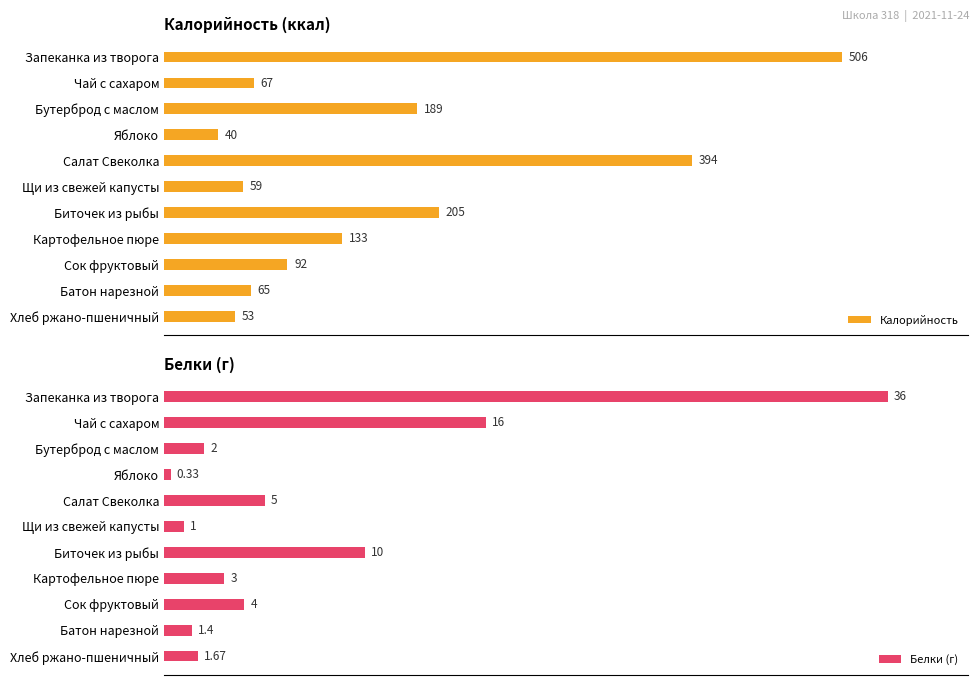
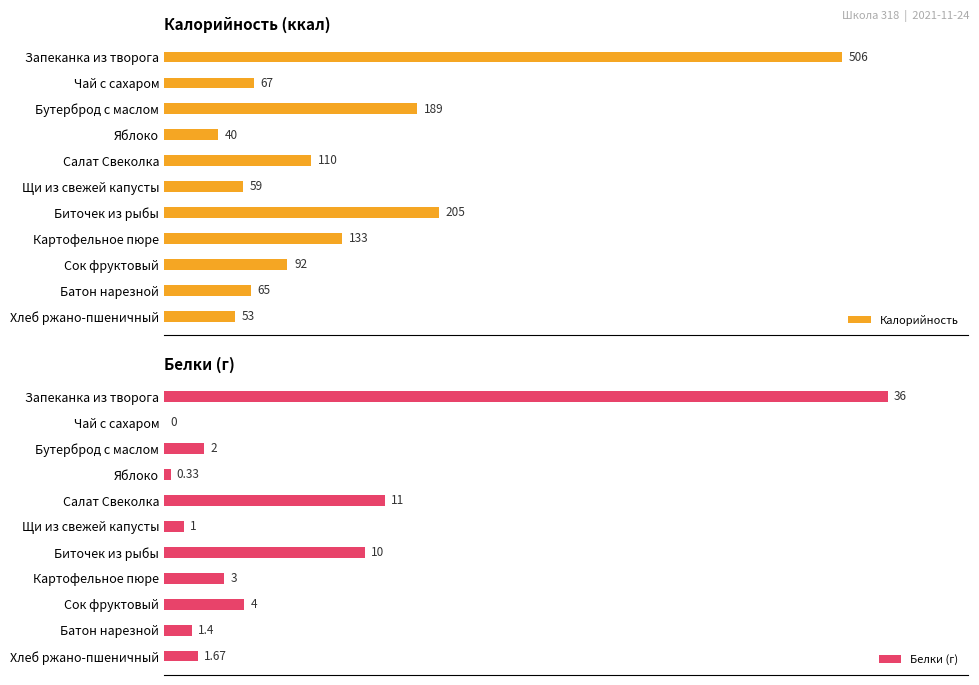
  {
    "Калорийность (ккал)": {
      "Запеканка из творога": 506,
      "Чай с сахаром": 67,
      "Бутерброд с маслом": 189,
      "Яблоко": 40,
-     "Салат Свеколка": 394,
+     "Салат Свеколка": 110,
      "Щи из свежей капусты": 59,
      "Биточек из рыбы": 205,
      "Картофельное пюре": 133,
      "Сок фруктовый": 92,
      "Батон нарезной": 65,
      "Хлеб ржано-пшеничный": 53
    },
    "Белки (г)": {
      "Запеканка из творога": 36,
-     "Чай с сахаром": 16,
+     "Чай с сахаром": 0,
      "Бутерброд с маслом": 2,
      "Яблоко": 0.33,
-     "Салат Свеколка": 5,
+     "Салат Свеколка": 11,
      "Щи из свежей капусты": 1,
      "Биточек из рыбы": 10,
      "Картофельное пюре": 3,
      "Сок фруктовый": 4,
      "Батон нарезной": 1.4,
      "Хлеб ржано-пшеничный": 1.67
    }
  }
